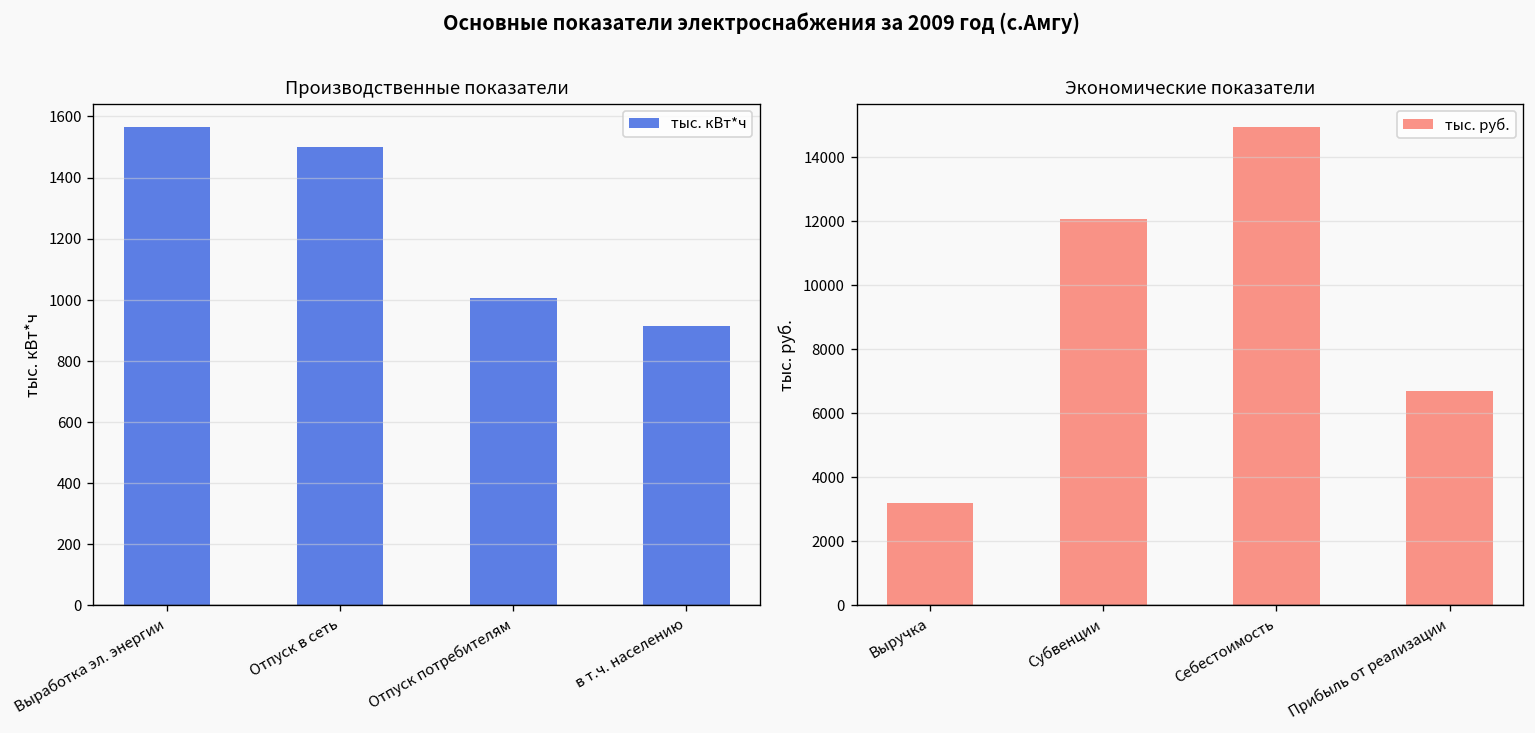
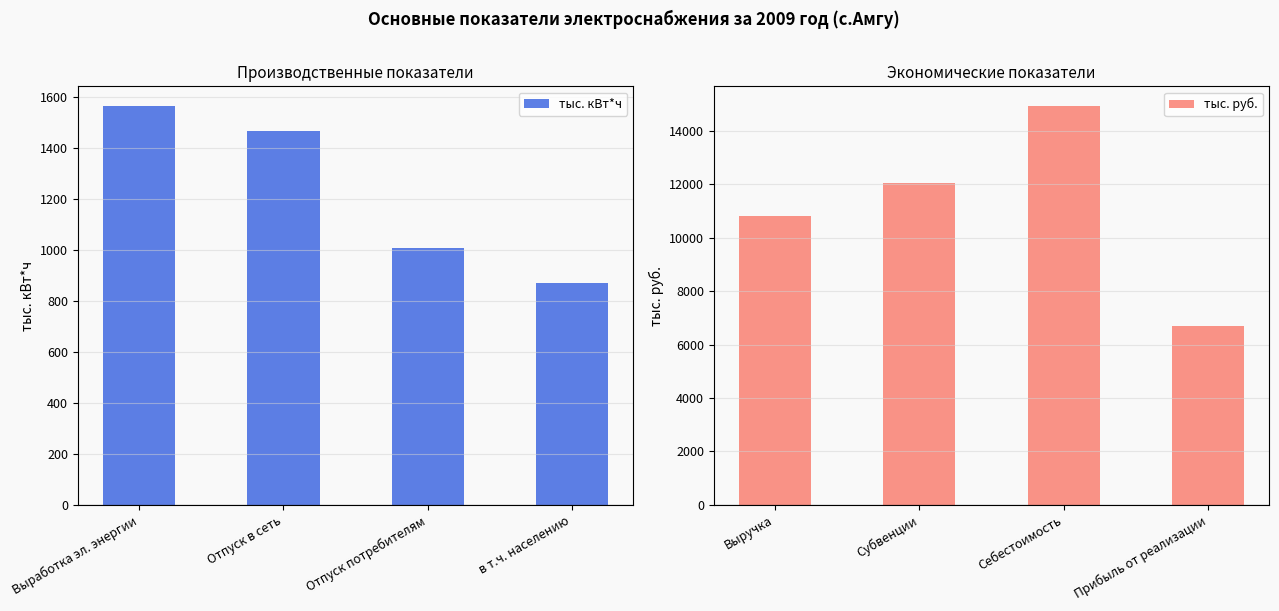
  {
    "Производственные показатели": {
      "Выработка эл. энергии": 1560,
-     "Отпуск в сеть": 1500,
+     "Отпуск в сеть": 1470,
      "Отпуск потребителям": 1010,
-     "в т.ч. населению": 910
+     "в т.ч. населению": 870
    },
    "Экономические показатели": {
-     "Выручка": 3200,
+     "Выручка": 10800,
      "Субвенции": 12100,
      "Себестоимость": 14900,
      "Прибыль от реализации": 6700
    }
  }
